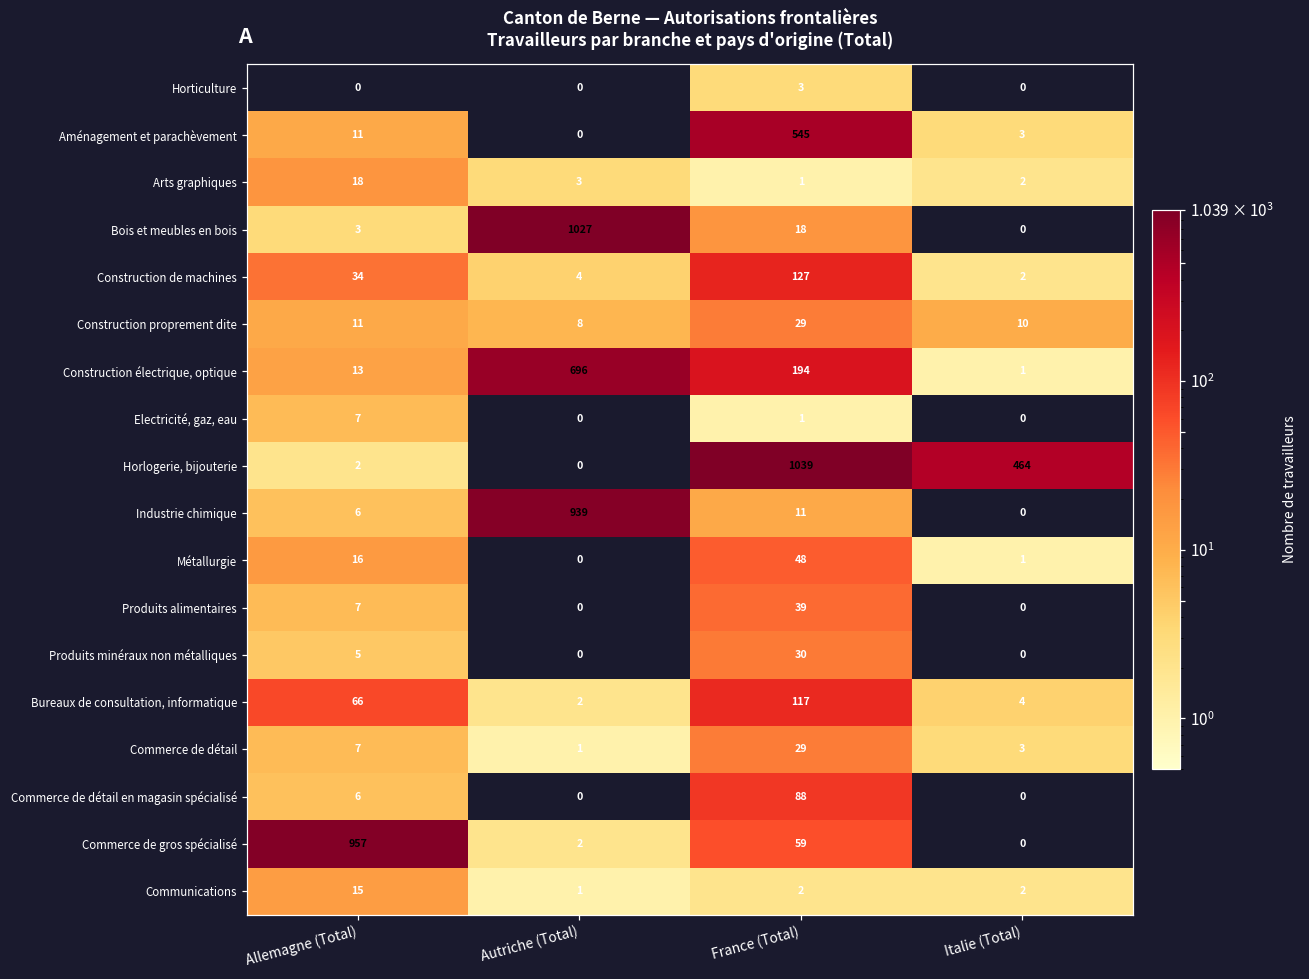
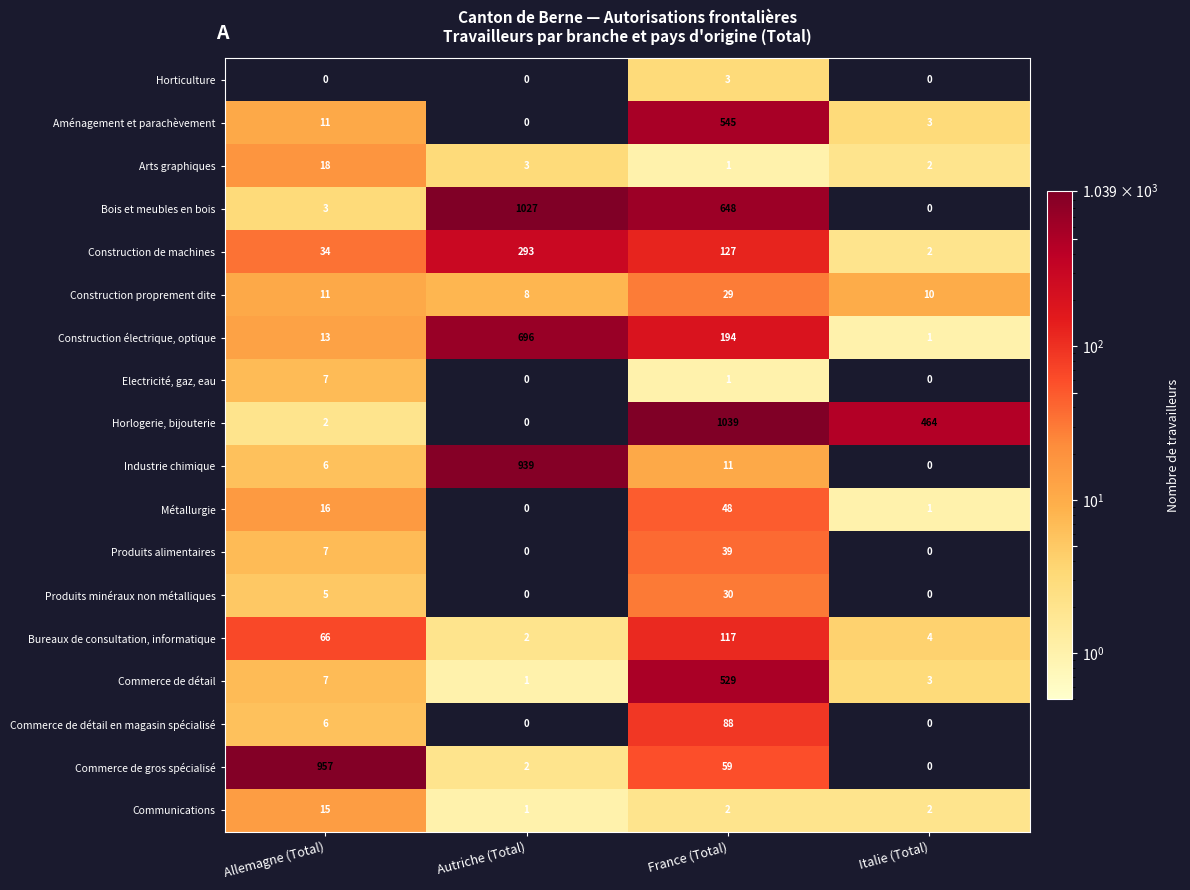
  {
    "Horticulture": {
      "Allemagne (Total)": 0,
      "Autriche (Total)": 0,
      "France (Total)": 3,
      "Italie (Total)": 0
    },
    "Aménagement et parachèvement": {
      "Allemagne (Total)": 11,
      "Autriche (Total)": 0,
      "France (Total)": 545,
      "Italie (Total)": 3
    },
    "Arts graphiques": {
      "Allemagne (Total)": 18,
      "Autriche (Total)": 3,
      "France (Total)": 1,
      "Italie (Total)": 2
    },
    "Bois et meubles en bois": {
      "Allemagne (Total)": 3,
      "Autriche (Total)": 1027,
-     "France (Total)": 18,
+     "France (Total)": 648,
      "Italie (Total)": 0
    },
    "Construction de machines": {
      "Allemagne (Total)": 34,
-     "Autriche (Total)": 4,
+     "Autriche (Total)": 293,
      "France (Total)": 127,
      "Italie (Total)": 2
    },
    "Construction proprement dite": {
      "Allemagne (Total)": 11,
      "Autriche (Total)": 8,
      "France (Total)": 29,
      "Italie (Total)": 10
    },
    "Construction électrique, optique": {
      "Allemagne (Total)": 13,
      "Autriche (Total)": 696,
      "France (Total)": 194,
      "Italie (Total)": 1
    },
    "Electricité, gaz, eau": {
      "Allemagne (Total)": 7,
      "Autriche (Total)": 0,
      "France (Total)": 1,
      "Italie (Total)": 0
    },
    "Horlogerie, bijouterie": {
      "Allemagne (Total)": 2,
      "Autriche (Total)": 0,
      "France (Total)": 1039,
      "Italie (Total)": 464
    },
    "Industrie chimique": {
      "Allemagne (Total)": 6,
      "Autriche (Total)": 939,
      "France (Total)": 11,
      "Italie (Total)": 0
    },
    "Métallurgie": {
      "Allemagne (Total)": 16,
      "Autriche (Total)": 0,
      "France (Total)": 48,
      "Italie (Total)": 1
    },
    "Produits alimentaires": {
      "Allemagne (Total)": 7,
      "Autriche (Total)": 0,
      "France (Total)": 39,
      "Italie (Total)": 0
    },
    "Produits minéraux non métalliques": {
      "Allemagne (Total)": 5,
      "Autriche (Total)": 0,
      "France (Total)": 30,
      "Italie (Total)": 0
    },
    "Bureaux de consultation, informatique": {
      "Allemagne (Total)": 66,
      "Autriche (Total)": 2,
      "France (Total)": 117,
      "Italie (Total)": 4
    },
    "Commerce de détail": {
      "Allemagne (Total)": 7,
      "Autriche (Total)": 1,
-     "France (Total)": 29,
+     "France (Total)": 529,
      "Italie (Total)": 3
    },
    "Commerce de détail en magasin spécialisé": {
      "Allemagne (Total)": 6,
      "Autriche (Total)": 0,
      "France (Total)": 88,
      "Italie (Total)": 0
    },
    "Commerce de gros spécialisé": {
      "Allemagne (Total)": 957,
      "Autriche (Total)": 2,
      "France (Total)": 59,
      "Italie (Total)": 0
    },
    "Communications": {
      "Allemagne (Total)": 15,
      "Autriche (Total)": 1,
      "France (Total)": 2,
      "Italie (Total)": 2
    }
  }
